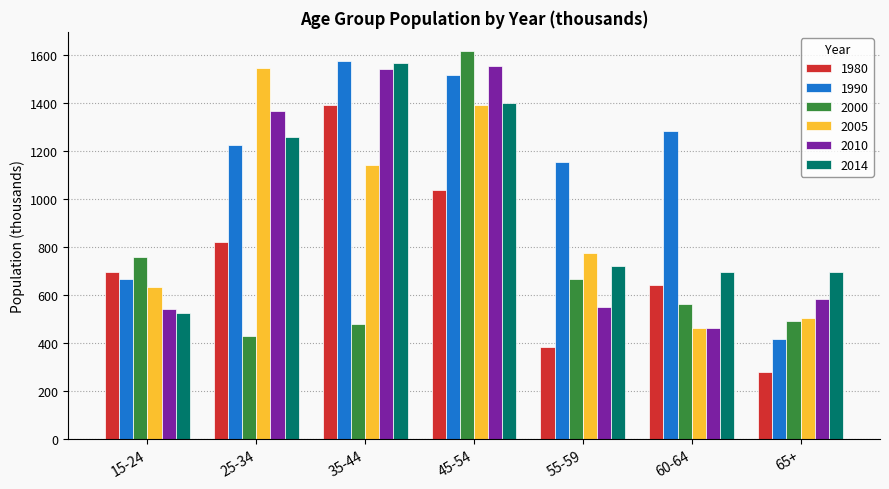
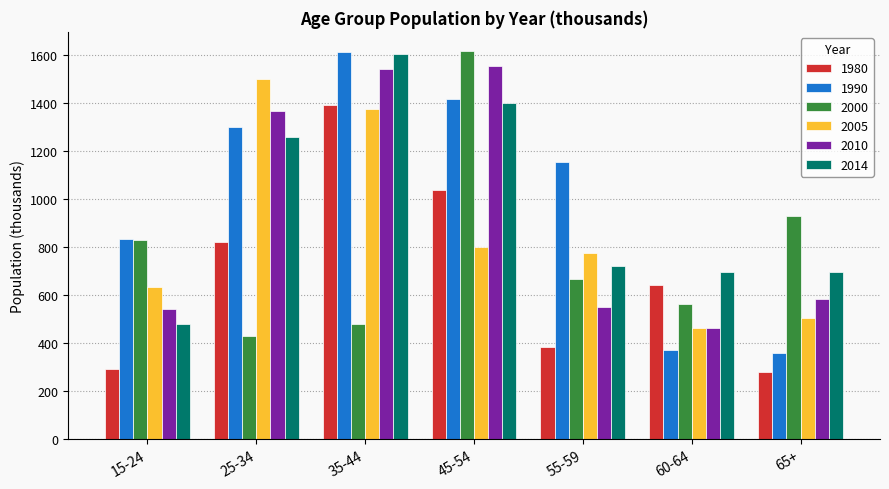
  {
    "1980": {
-     "15-24": 700,
+     "15-24": 290,
      "25-34": 820,
      "35-44": 1390,
      "45-54": 1040,
      "55-59": 390,
      "60-64": 640,
      "65+": 280
    },
    "1990": {
-     "15-24": 670,
-     "25-34": 1230,
-     "35-44": 1580,
-     "45-54": 1520,
+     "15-24": 830,
+     "25-34": 1300,
+     "35-44": 1610,
+     "45-54": 1420,
      "55-59": 1160,
-     "60-64": 1290,
-     "65+": 420
+     "60-64": 370,
+     "65+": 360
    },
    "2000": {
-     "15-24": 760,
+     "15-24": 830,
      "25-34": 430,
      "35-44": 480,
      "45-54": 1620,
      "55-59": 670,
      "60-64": 560,
-     "65+": 490
+     "65+": 930
    },
    "2005": {
      "15-24": 640,
-     "25-34": 1550,
-     "35-44": 1140,
-     "45-54": 1390,
+     "25-34": 1500,
+     "35-44": 1380,
+     "45-54": 800,
      "55-59": 780,
      "60-64": 470,
      "65+": 500
    },
    "2010": {
      "15-24": 540,
      "25-34": 1370,
      "35-44": 1540,
      "45-54": 1560,
      "55-59": 550,
      "60-64": 460,
      "65+": 590
    },
    "2014": {
-     "15-24": 530,
+     "15-24": 480,
      "25-34": 1260,
-     "35-44": 1570,
+     "35-44": 1610,
      "45-54": 1400,
      "55-59": 720,
      "60-64": 700,
      "65+": 700
    }
  }
